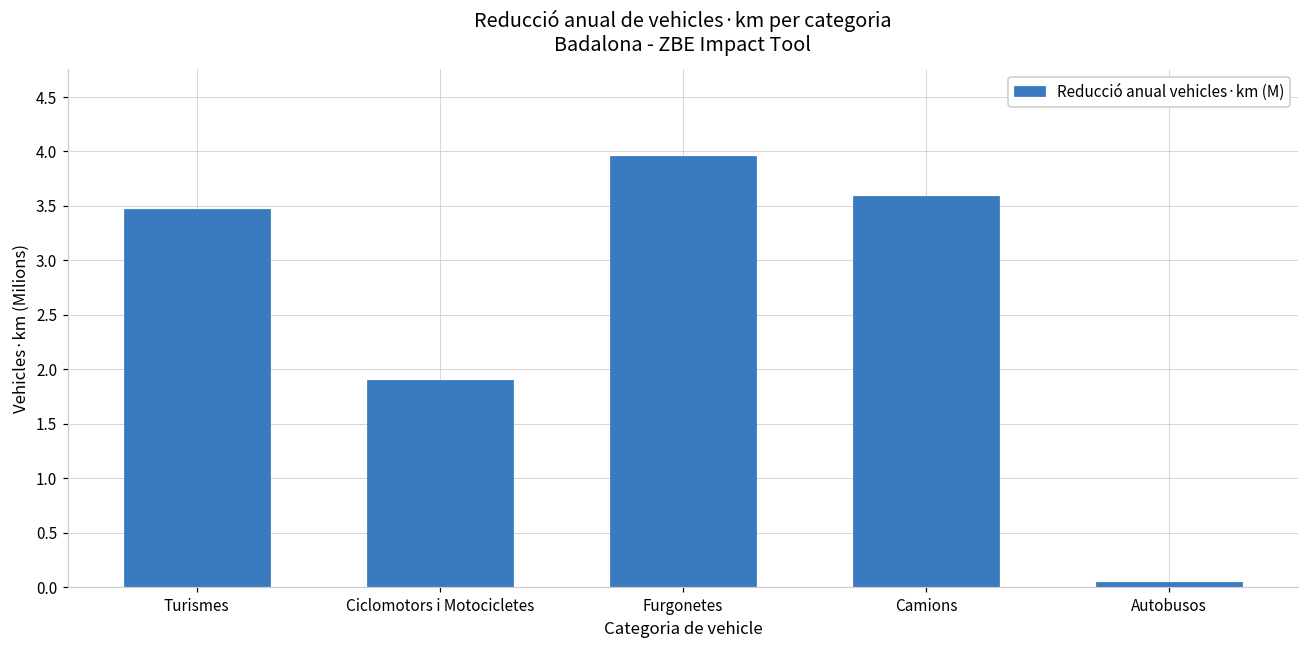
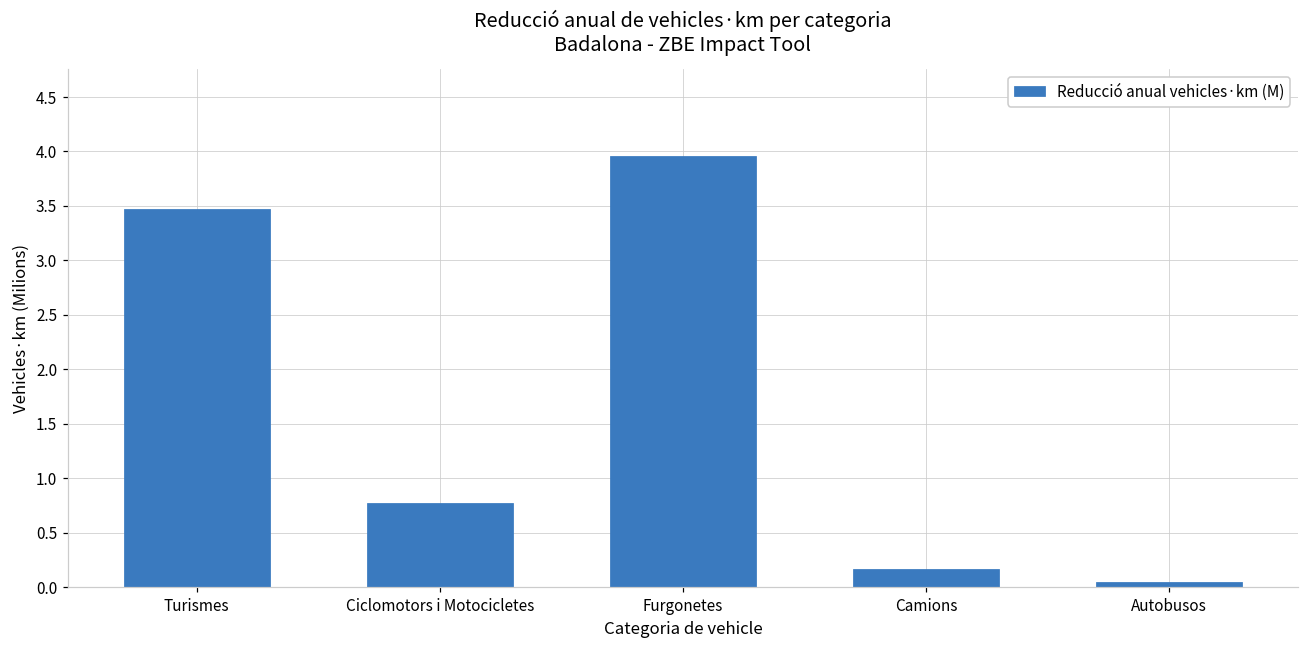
  {
    "Turismes": 3.5,
-   "Ciclomotors i Motocicletes": 1.9,
+   "Ciclomotors i Motocicletes": 0.8,
    "Furgonetes": 4.0,
-   "Camions": 3.6,
+   "Camions": 0.2,
    "Autobusos": 0.0
  }
